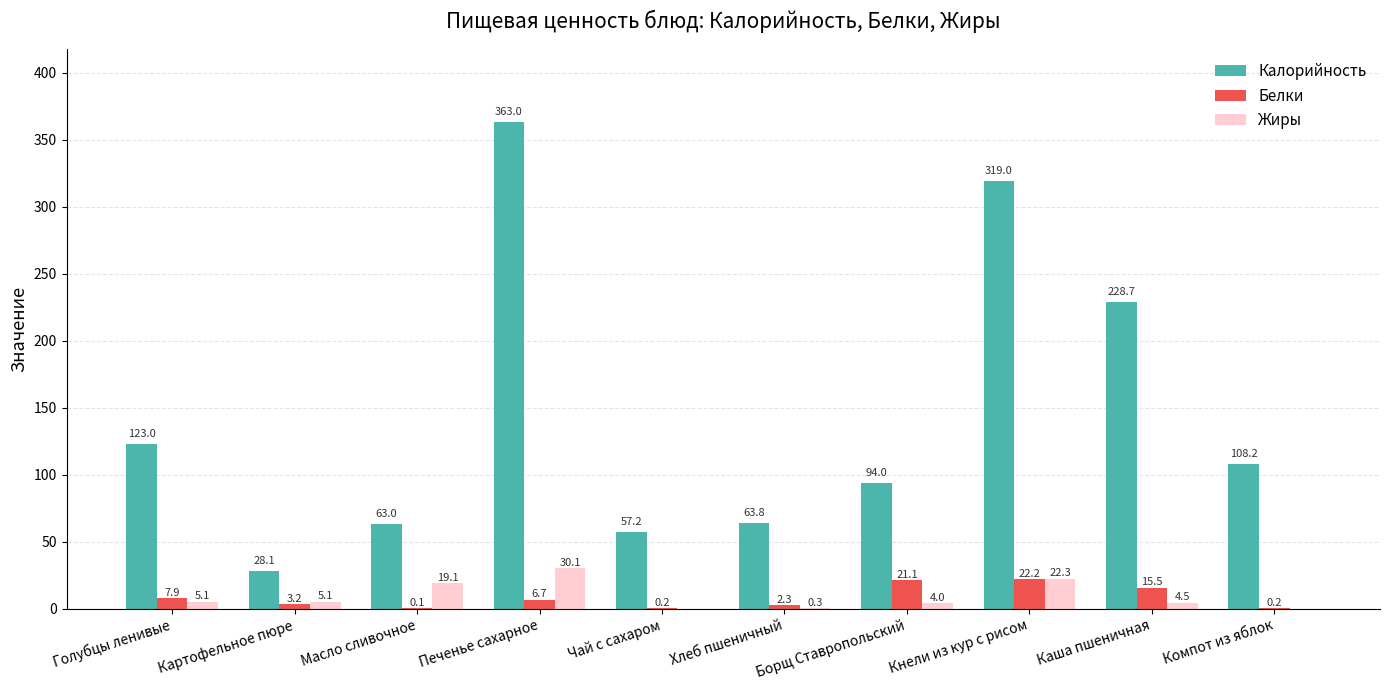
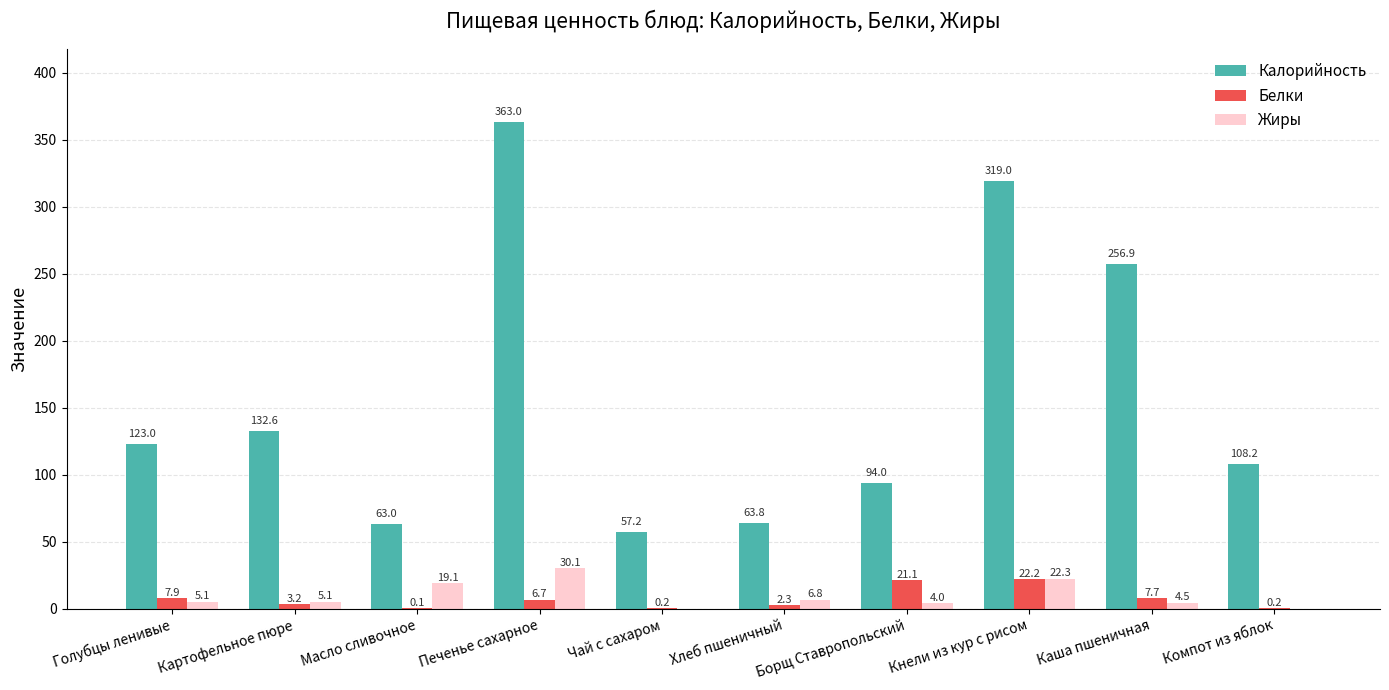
  {
    "Калорийность": {
      "Голубцы ленивые": 123.0,
-     "Картофельное пюре": 28.1,
+     "Картофельное пюре": 132.6,
      "Масло сливочное": 63.0,
      "Печенье сахарное": 363.0,
      "Чай с сахаром": 57.2,
      "Хлеб пшеничный": 63.8,
      "Борщ Ставропольский": 94.0,
      "Кнели из кур с рисом": 319.0,
-     "Каша пшеничная": 228.7,
+     "Каша пшеничная": 256.9,
      "Компот из яблок": 108.2
    },
    "Белки": {
      "Голубцы ленивые": 7.9,
      "Картофельное пюре": 3.2,
      "Масло сливочное": 0.1,
      "Печенье сахарное": 6.7,
      "Чай с сахаром": 0.2,
      "Хлеб пшеничный": 2.3,
      "Борщ Ставропольский": 21.1,
      "Кнели из кур с рисом": 22.2,
-     "Каша пшеничная": 15.5,
+     "Каша пшеничная": 7.7,
      "Компот из яблок": 0.2
    },
    "Жиры": {
      "Голубцы ленивые": 5.1,
      "Картофельное пюре": 5.1,
      "Масло сливочное": 19.1,
      "Печенье сахарное": 30.1,
-     "Хлеб пшеничный": 0.3,
+     "Хлеб пшеничный": 6.8,
      "Борщ Ставропольский": 4.0,
      "Кнели из кур с рисом": 22.3,
      "Каша пшеничная": 4.5
    }
  }
